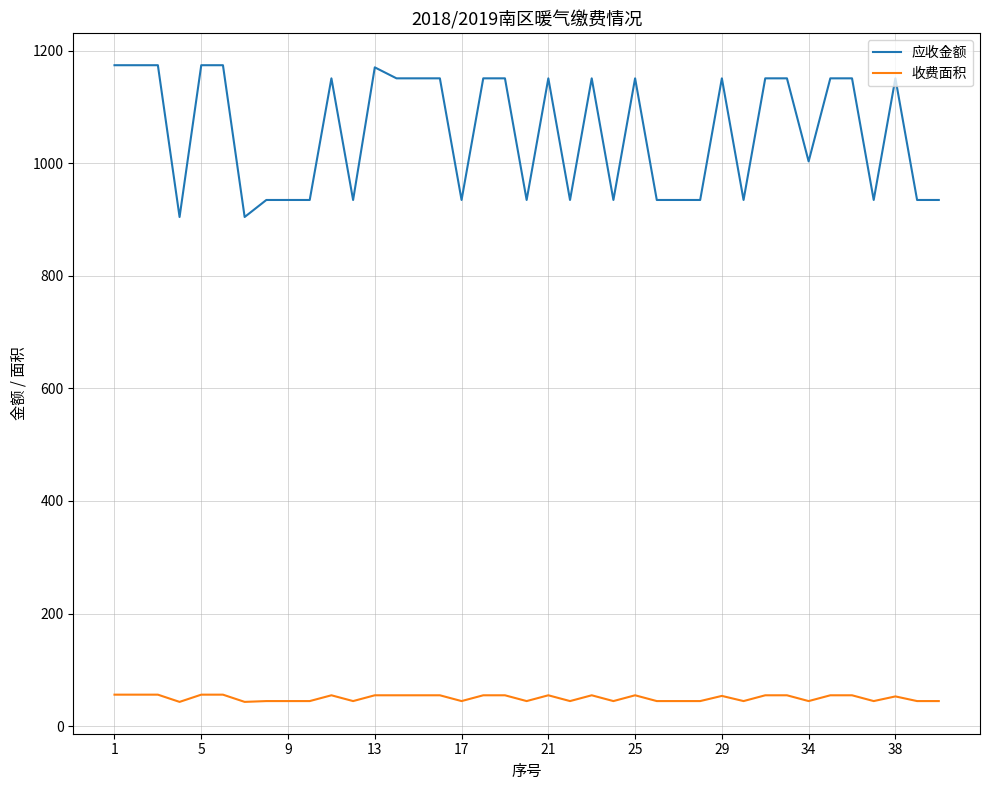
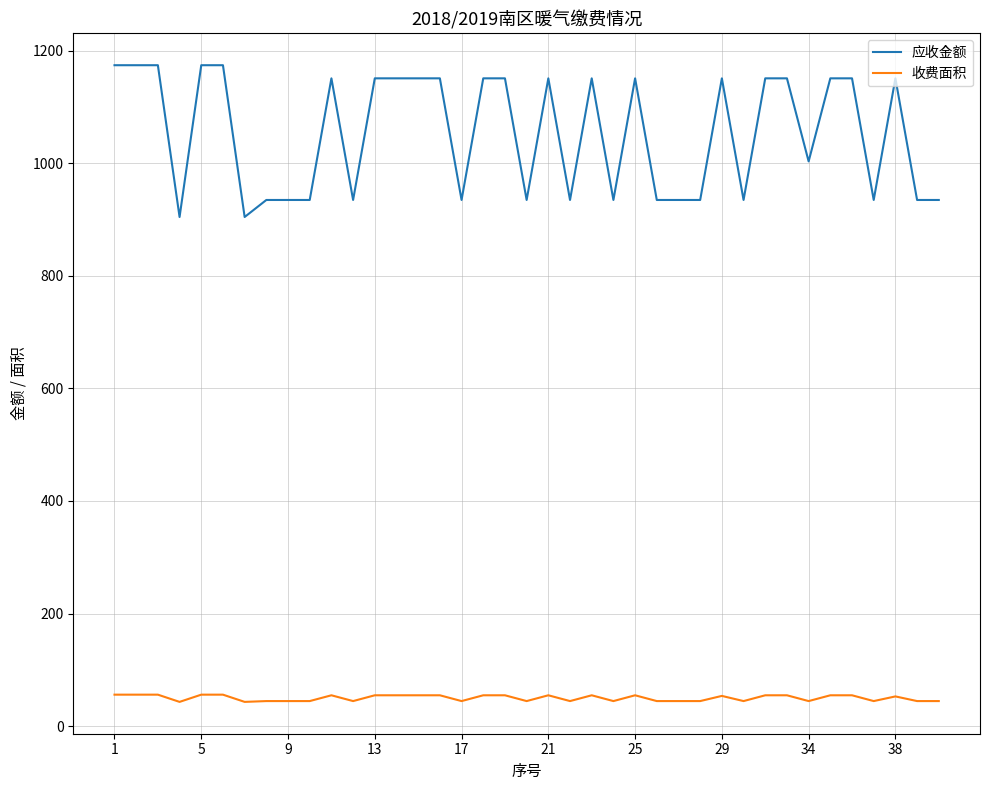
  {
    "应收金额": {
      "1": 1170,
      "5": 1170,
      "9": 930,
-     "13": 1170,
+     "13": 1150,
      "17": 930,
      "21": 1150,
      "25": 1150,
      "29": 1150,
      "34": 1000
    },
    "收费面积": {
      "1": 60,
      "5": 60,
      "9": 40,
      "13": 50,
      "17": 40,
      "21": 50,
      "25": 50,
      "29": 50,
      "34": 40,
      "38": 50
    }
  }
